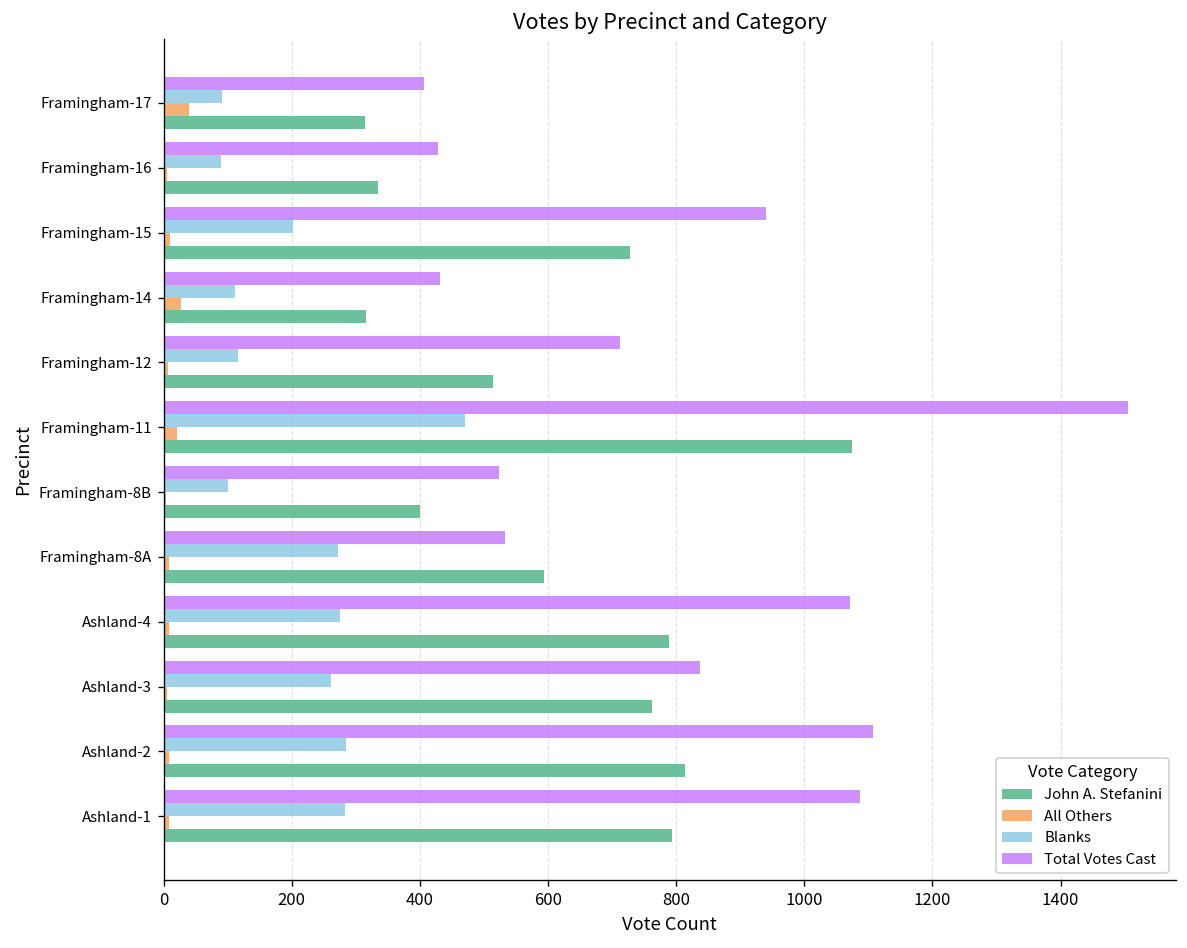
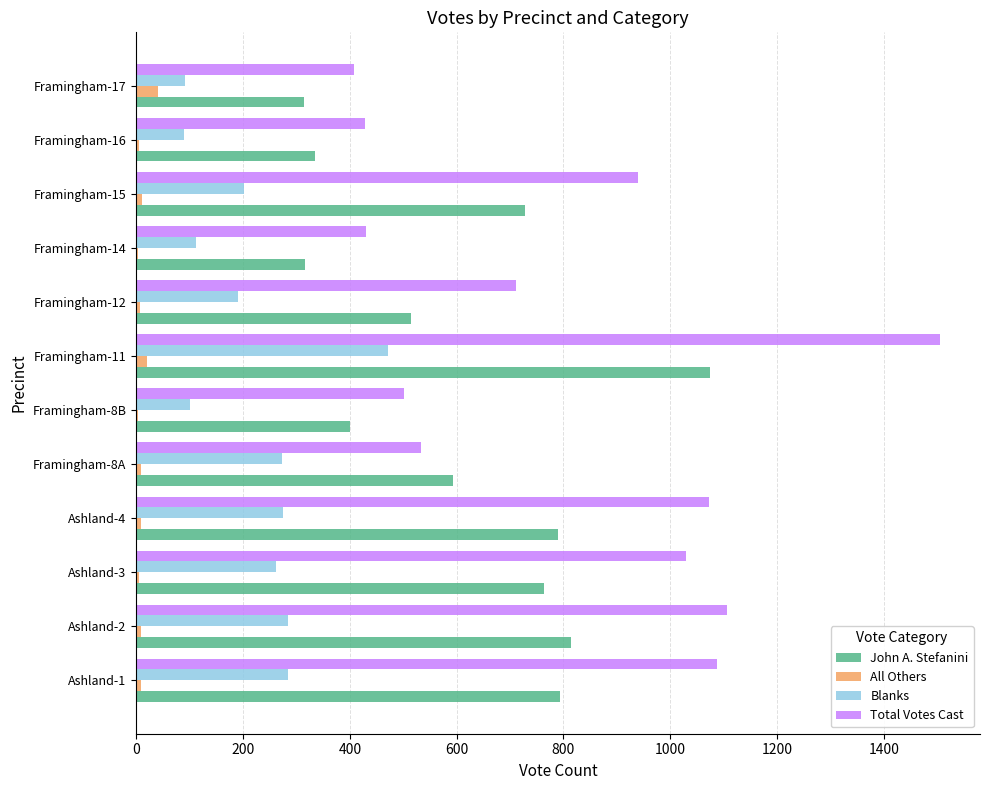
  {
    "John A. Stefanini": {
      "Framingham-17": 310,
      "Framingham-16": 330,
      "Framingham-15": 730,
      "Framingham-14": 320,
      "Framingham-12": 520,
      "Framingham-11": 1080,
      "Framingham-8B": 400,
      "Framingham-8A": 590,
      "Ashland-4": 790,
      "Ashland-3": 760,
      "Ashland-2": 810,
      "Ashland-1": 790
    },
    "All Others": {
      "Framingham-17": 40,
      "Framingham-16": 10,
      "Framingham-15": 10,
-     "Framingham-14": 30,
+     "Framingham-14": 0,
      "Framingham-12": 10,
      "Framingham-11": 20,
      "Framingham-8A": 10,
      "Ashland-4": 10,
      "Ashland-3": 10,
      "Ashland-2": 10,
      "Ashland-1": 10
    },
    "Blanks": {
      "Framingham-17": 90,
      "Framingham-16": 90,
      "Framingham-15": 200,
      "Framingham-14": 110,
-     "Framingham-12": 120,
+     "Framingham-12": 190,
      "Framingham-11": 470,
      "Framingham-8B": 100,
      "Framingham-8A": 270,
      "Ashland-4": 280,
      "Ashland-3": 260,
      "Ashland-2": 290,
      "Ashland-1": 280
    },
    "Total Votes Cast": {
      "Framingham-17": 410,
      "Framingham-16": 430,
      "Framingham-15": 940,
      "Framingham-14": 430,
      "Framingham-12": 710,
      "Framingham-11": 1510,
-     "Framingham-8B": 520,
+     "Framingham-8B": 500,
      "Framingham-8A": 530,
      "Ashland-4": 1070,
-     "Ashland-3": 840,
+     "Ashland-3": 1030,
      "Ashland-2": 1110,
      "Ashland-1": 1090
    }
  }
